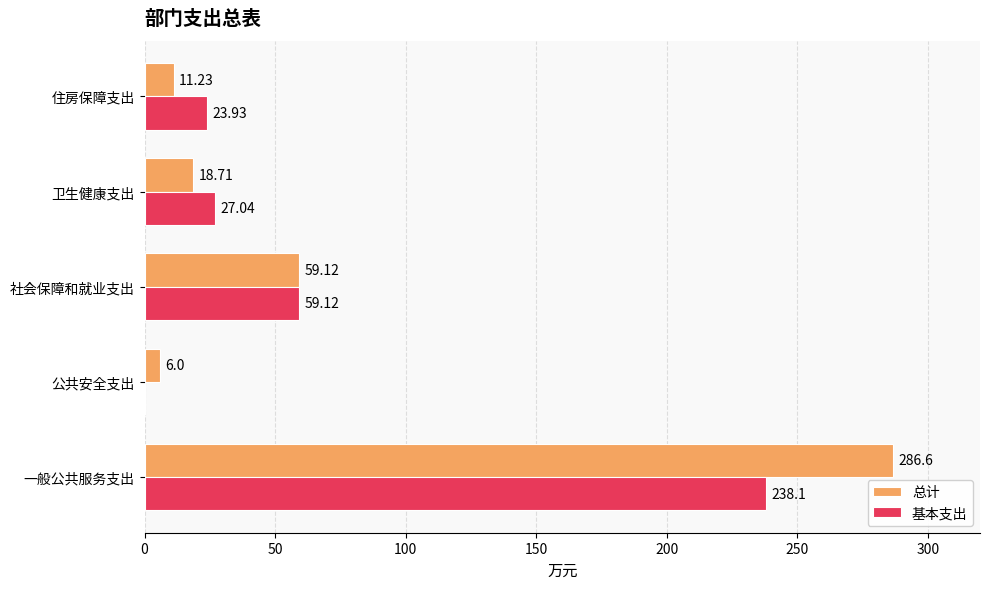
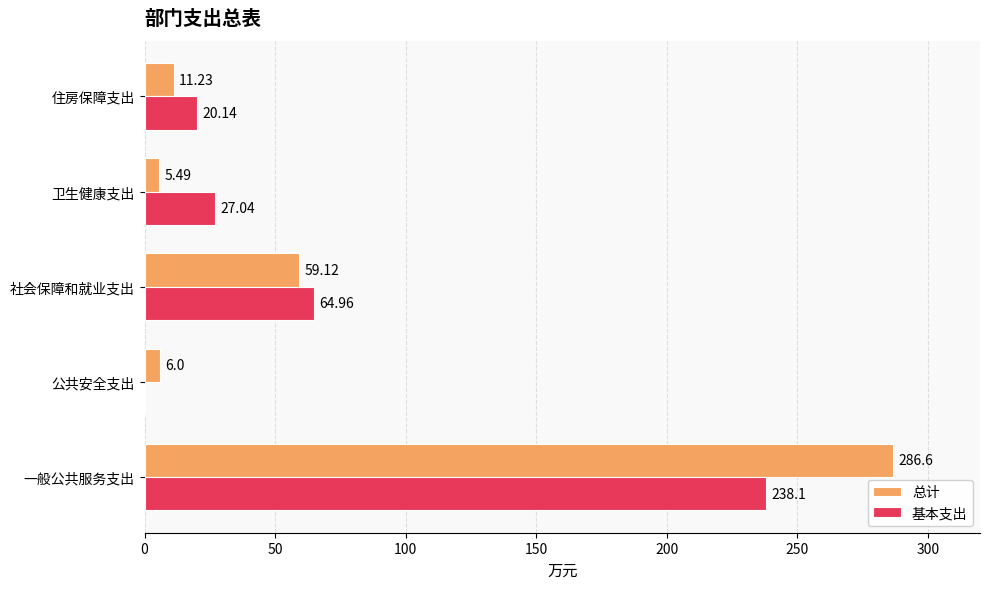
  {
    "总计": {
      "住房保障支出": 11.23,
-     "卫生健康支出": 18.71,
+     "卫生健康支出": 5.49,
      "社会保障和就业支出": 59.12,
      "公共安全支出": 6.0,
      "一般公共服务支出": 286.6
    },
    "基本支出": {
-     "住房保障支出": 23.93,
+     "住房保障支出": 20.14,
      "卫生健康支出": 27.04,
-     "社会保障和就业支出": 59.12,
+     "社会保障和就业支出": 64.96,
      "一般公共服务支出": 238.1
    }
  }
